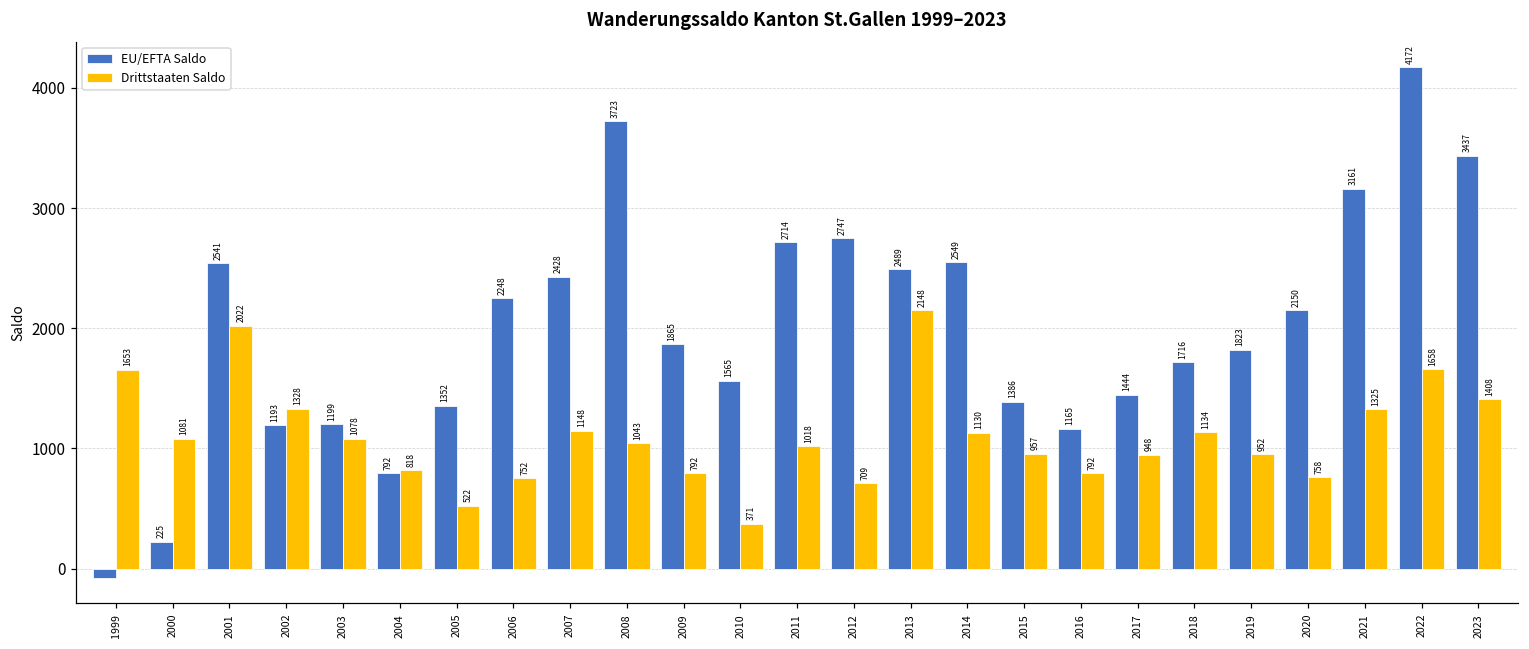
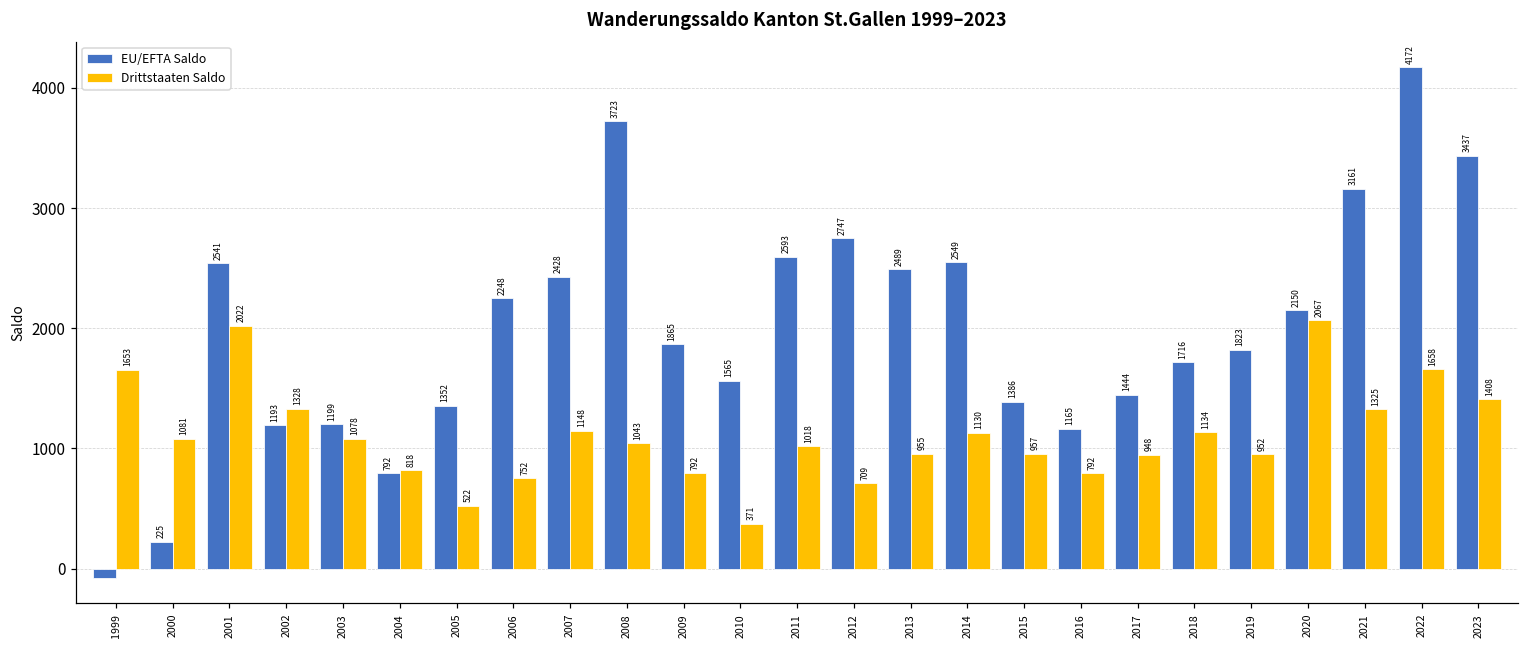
  {
    "EU/EFTA Saldo": {
      "2000": 225,
      "2001": 2541,
      "2002": 1193,
      "2003": 1199,
      "2004": 792,
      "2005": 1352,
      "2006": 2248,
      "2007": 2428,
      "2008": 3723,
      "2009": 1865,
      "2010": 1565,
-     "2011": 2714,
+     "2011": 2593,
      "2012": 2747,
      "2013": 2489,
      "2014": 2549,
      "2015": 1386,
      "2016": 1165,
      "2017": 1444,
      "2018": 1716,
      "2019": 1823,
      "2020": 2150,
      "2021": 3161,
      "2022": 4172,
      "2023": 3437
    },
    "Drittstaaten Saldo": {
      "1999": 1653,
      "2000": 1081,
      "2001": 2022,
      "2002": 1328,
      "2003": 1078,
      "2004": 818,
      "2005": 522,
      "2006": 752,
      "2007": 1148,
      "2008": 1043,
      "2009": 792,
      "2010": 371,
      "2011": 1018,
      "2012": 709,
-     "2013": 2148,
+     "2013": 955,
      "2014": 1130,
      "2015": 957,
      "2016": 792,
      "2017": 948,
      "2018": 1134,
      "2019": 952,
-     "2020": 758,
+     "2020": 2067,
      "2021": 1325,
      "2022": 1658,
      "2023": 1408
    }
  }
